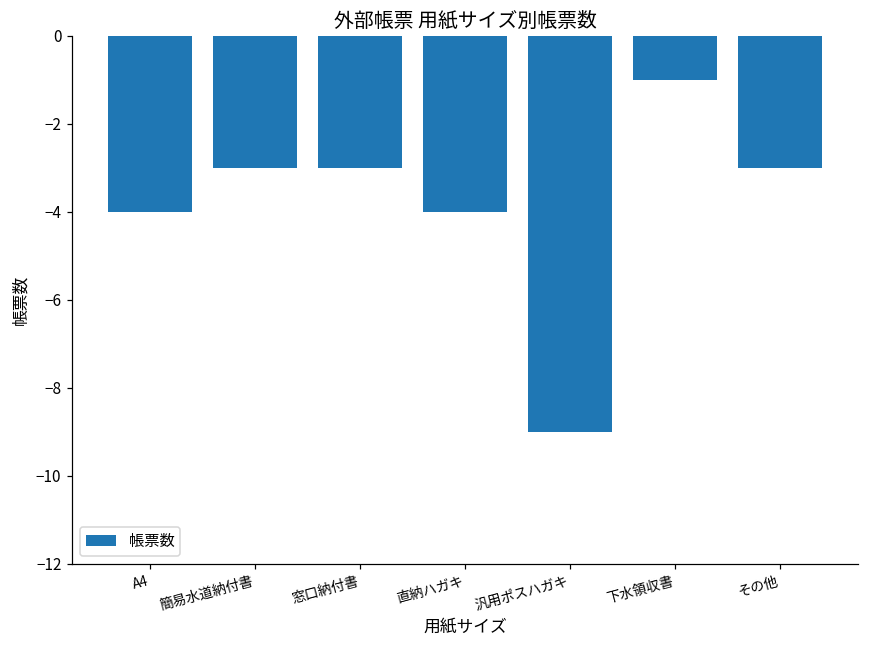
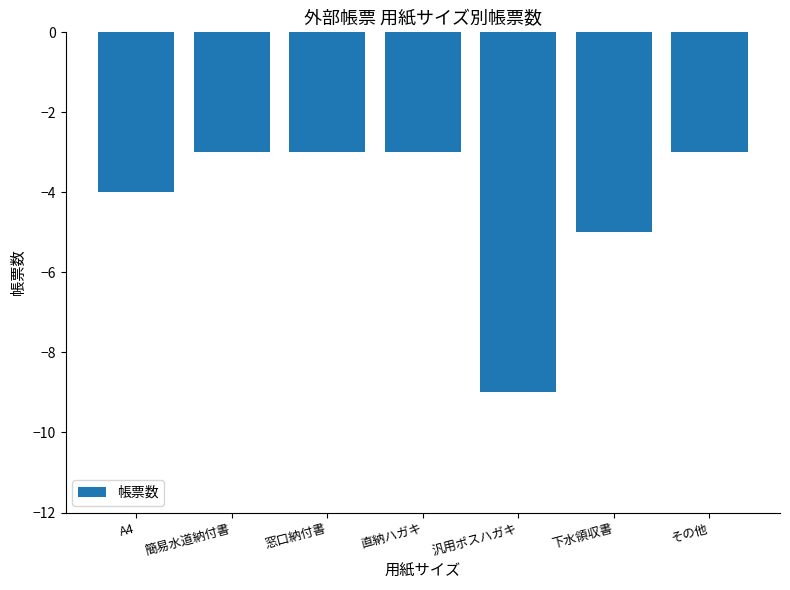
  {
    "A4": -4,
    "簡易水道納付書": -3,
    "窓口納付書": -3,
-   "直納ハガキ": -4,
+   "直納ハガキ": -3,
    "汎用ポスハガキ": -9,
-   "下水領収書": -1,
+   "下水領収書": -5,
    "その他": -3
  }
